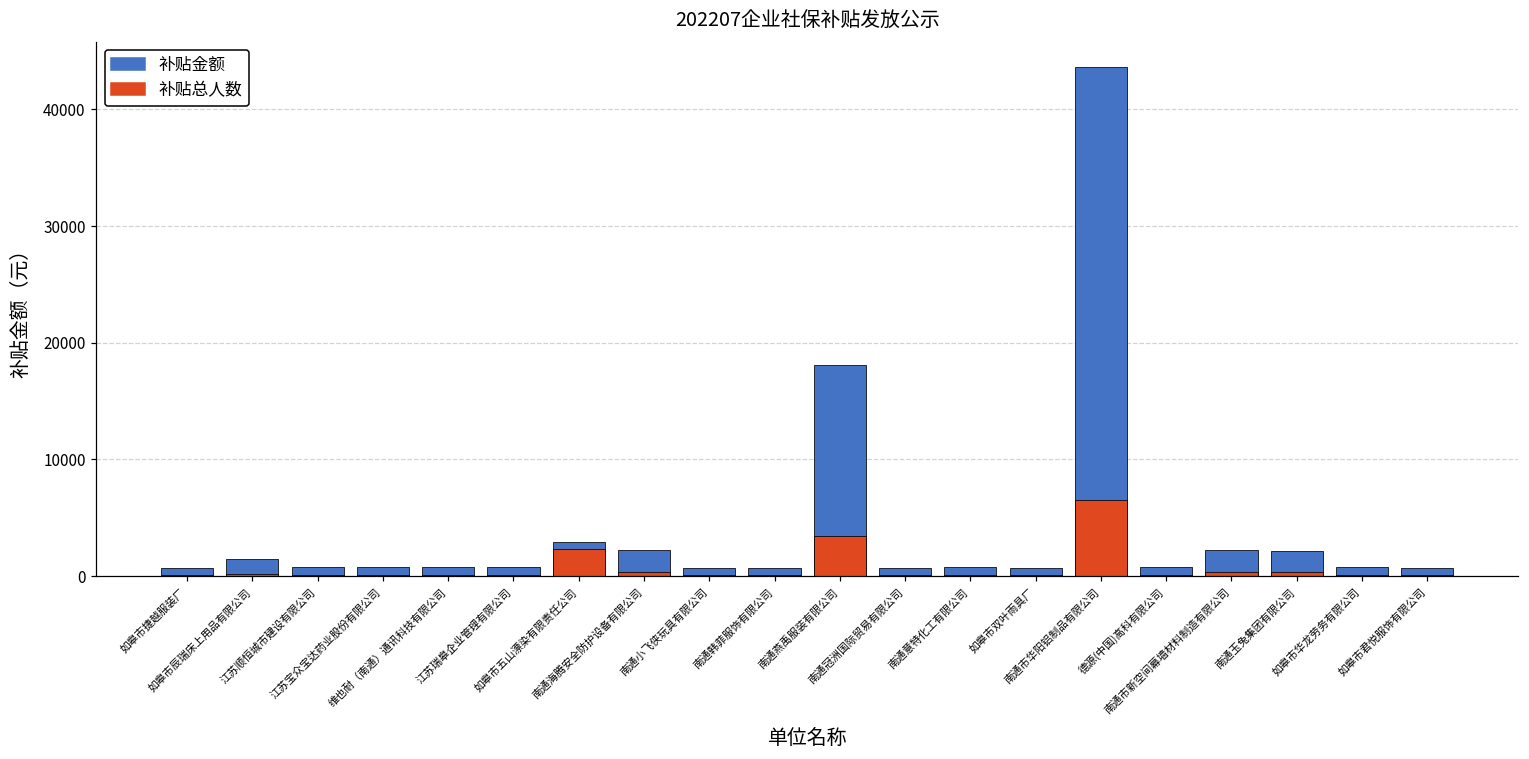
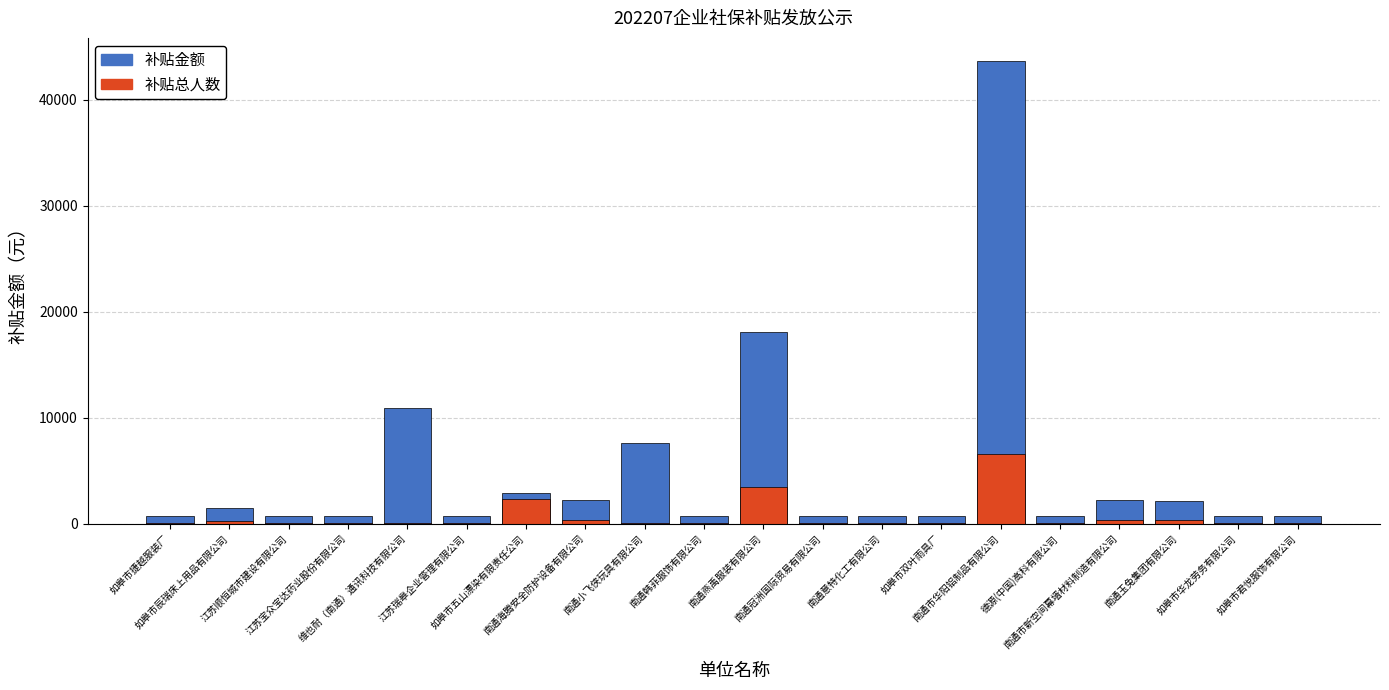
  {
    "补贴金额": {
      "如皋市捷越服装厂": 700,
      "如皋市辰瑞床上用品有限公司": 1500,
      "江苏顺恒城市建设有限公司": 800,
      "江苏宝众宝达药业股份有限公司": 800,
-     "维也耐（南通）通讯科技有限公司": 700,
+     "维也耐（南通）通讯科技有限公司": 10900,
      "江苏瑞皋企业管理有限公司": 800,
      "如皋市五山漂染有限责任公司": 2900,
      "南通海腾安全防护设备有限公司": 2200,
-     "南通小飞侠玩具有限公司": 700,
+     "南通小飞侠玩具有限公司": 7600,
      "南通韩菲服饰有限公司": 700,
      "南通燕禹服装有限公司": 18100,
      "南通冠洲国际贸易有限公司": 700,
      "南通意特化工有限公司": 800,
      "如皋市双叶雨具厂": 700,
      "南通市华阳铝制品有限公司": 43600,
      "德源(中国)高科有限公司": 800,
      "南通市新空间幕墙材料制造有限公司": 2200,
      "南通玉兔集团有限公司": 2200,
      "如皋市华龙劳务有限公司": 800,
      "如皋市君悦服饰有限公司": 700
    }
  }
